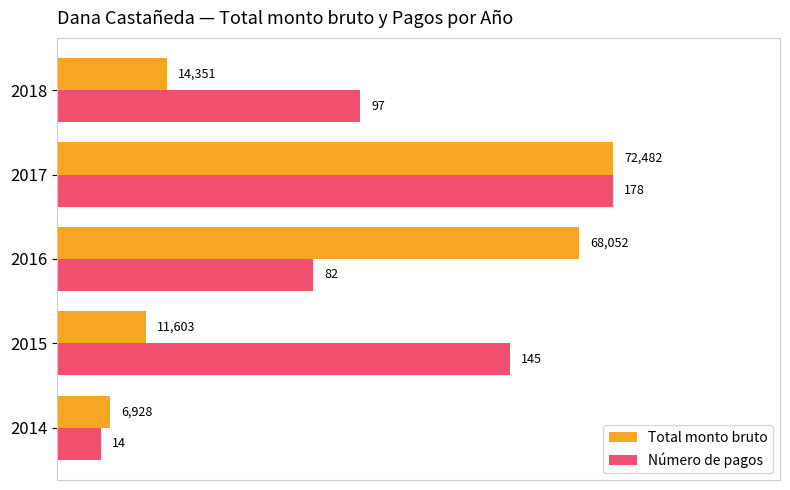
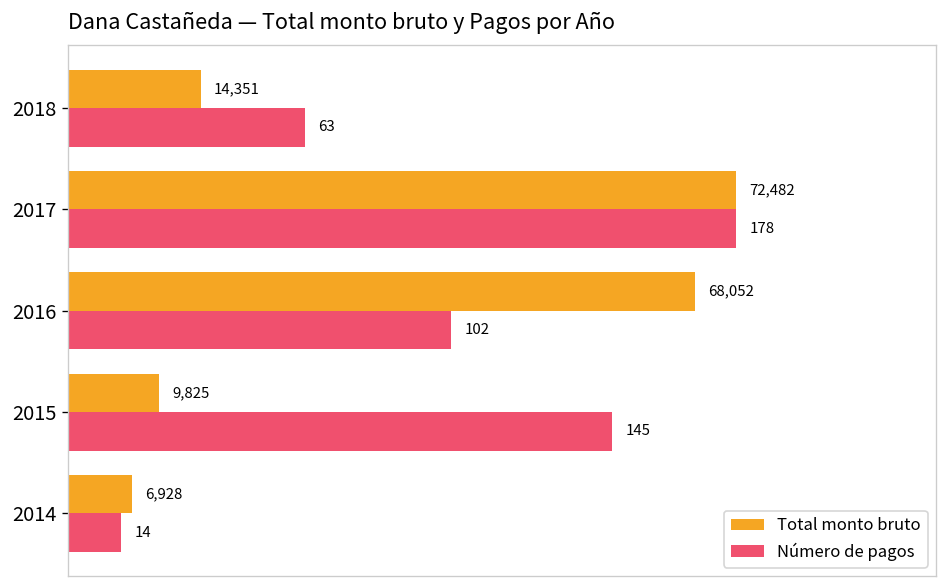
  {
    "Total monto bruto": {
-     "2015": "11,603"
+     "2015": "9,825"
    },
    "Número de pagos": {
-     "2018": "97",
-     "2016": "82"
+     "2018": "63",
+     "2016": "102"
    }
  }
